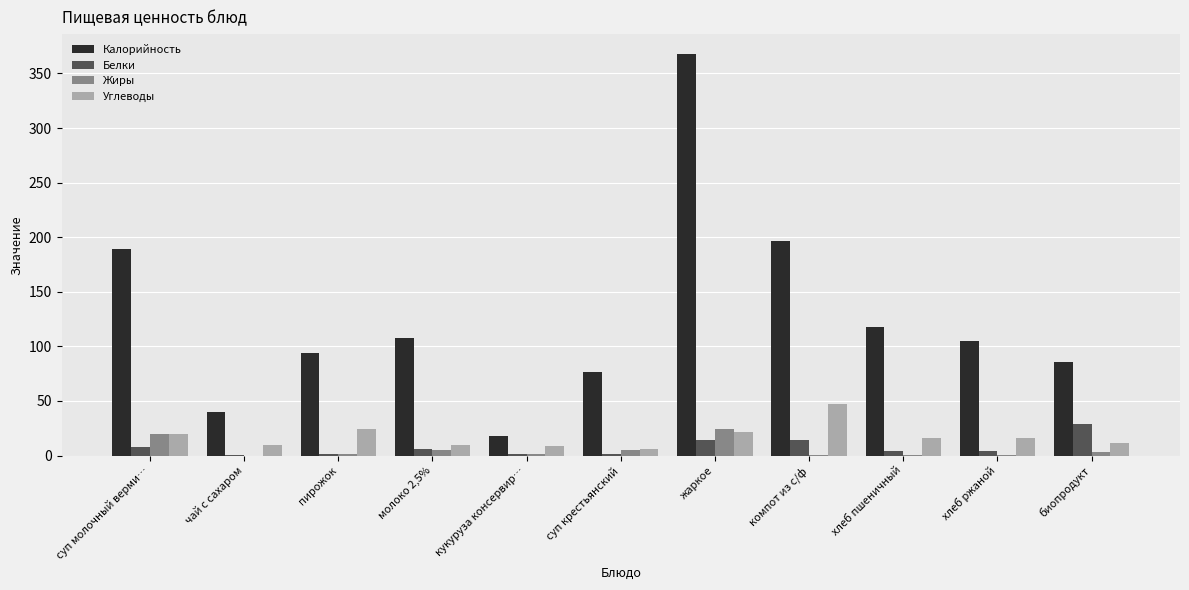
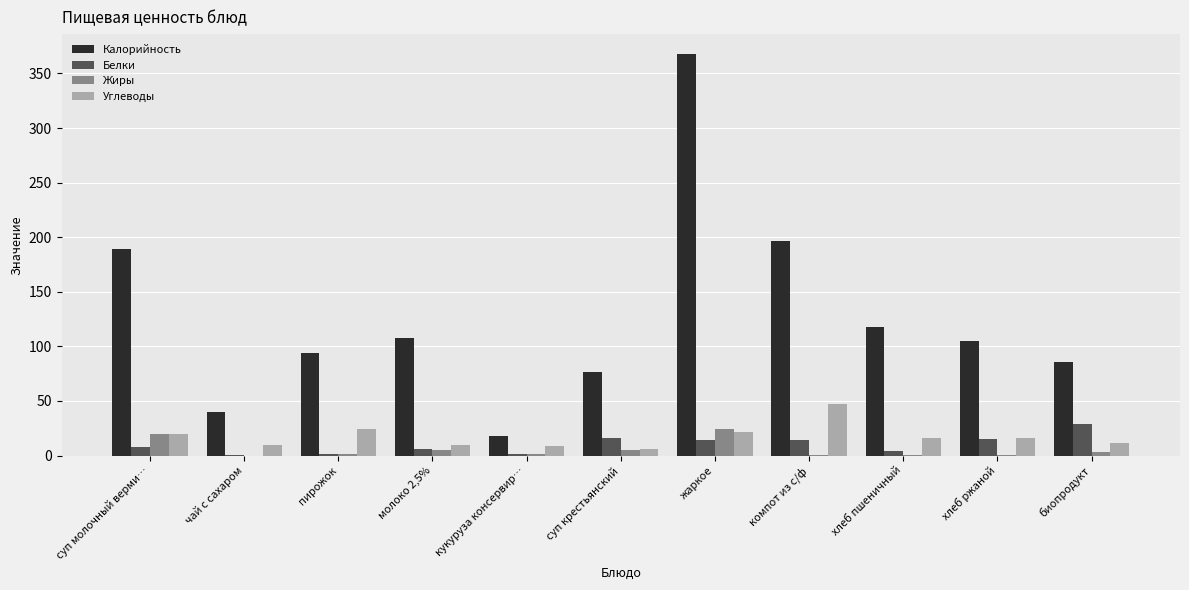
  {
    "Калорийность": {
      "суп молочный верми…": 189,
      "чай с сахаром": 40,
      "пирожок": 94,
      "молоко 2,5%": 108,
      "кукуруза консервир…": 18,
      "суп крестьянский": 76,
      "жаркое": 368,
      "компот из с/ф": 196,
      "хлеб пшеничный": 118,
      "хлеб ржаной": 105,
      "биопродукт": 86
    },
    "Белки": {
      "суп молочный верми…": 8,
      "молоко 2,5%": 6,
-     "суп крестьянский": 1,
+     "суп крестьянский": 16,
      "жаркое": 14,
      "компот из с/ф": 14,
      "хлеб пшеничный": 4,
-     "хлеб ржаной": 4,
+     "хлеб ржаной": 15,
      "биопродукт": 29
    }
  }
